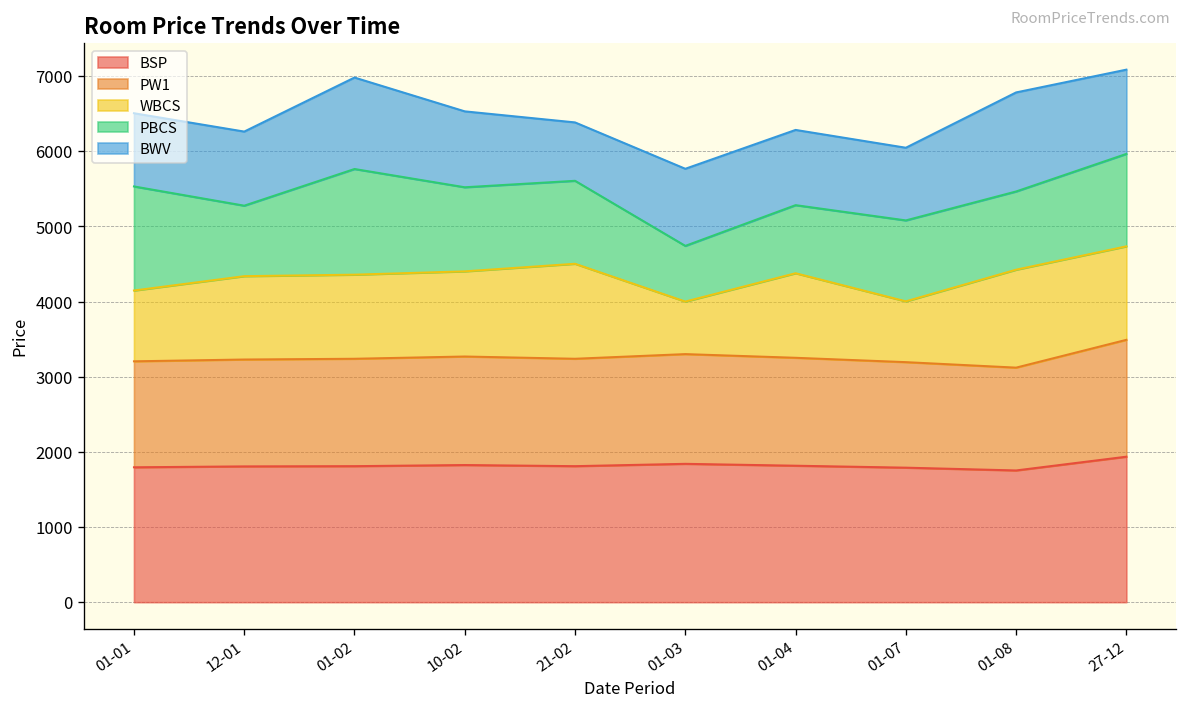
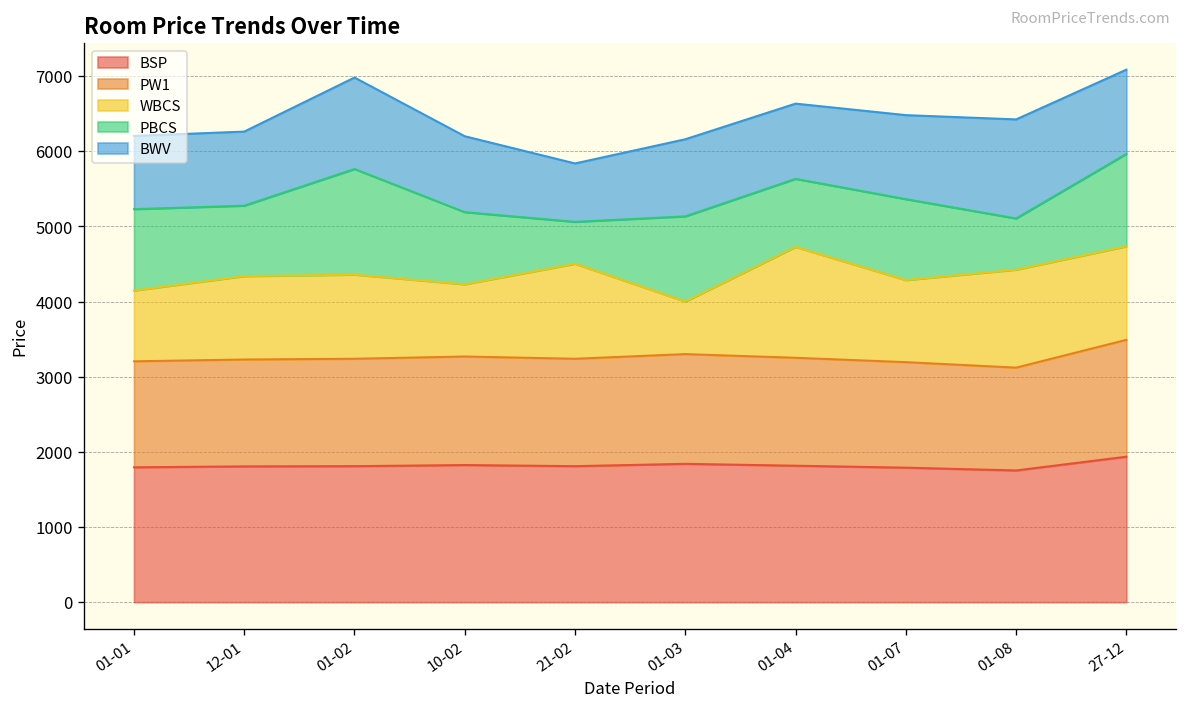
  {
    "WBCS": {
      "01-01": 900,
      "12-01": 1100,
      "01-02": 1100,
-     "10-02": 1100,
+     "10-02": 1000,
      "21-02": 1300,
      "01-03": 700,
-     "01-04": 1100,
-     "01-07": 800,
+     "01-04": 1500,
+     "01-07": 1100,
      "01-08": 1300,
      "27-12": 1200
    },
    "PBCS": {
-     "01-01": 1400,
+     "01-01": 1100,
      "12-01": 900,
      "01-02": 1400,
-     "10-02": 1100,
-     "21-02": 1100,
-     "01-03": 700,
+     "10-02": 1000,
+     "21-02": 600,
+     "01-03": 1100,
      "01-04": 900,
      "01-07": 1100,
-     "01-08": 1000,
+     "01-08": 700,
      "27-12": 1200
    },
    "BWV": {
      "12-01": 1000,
      "01-02": 1200,
      "10-02": 1000,
      "21-02": 800,
      "01-03": 1000,
      "01-04": 1000,
-     "01-07": 1000,
+     "01-07": 1100,
      "01-08": 1300,
      "27-12": 1100
    }
  }
